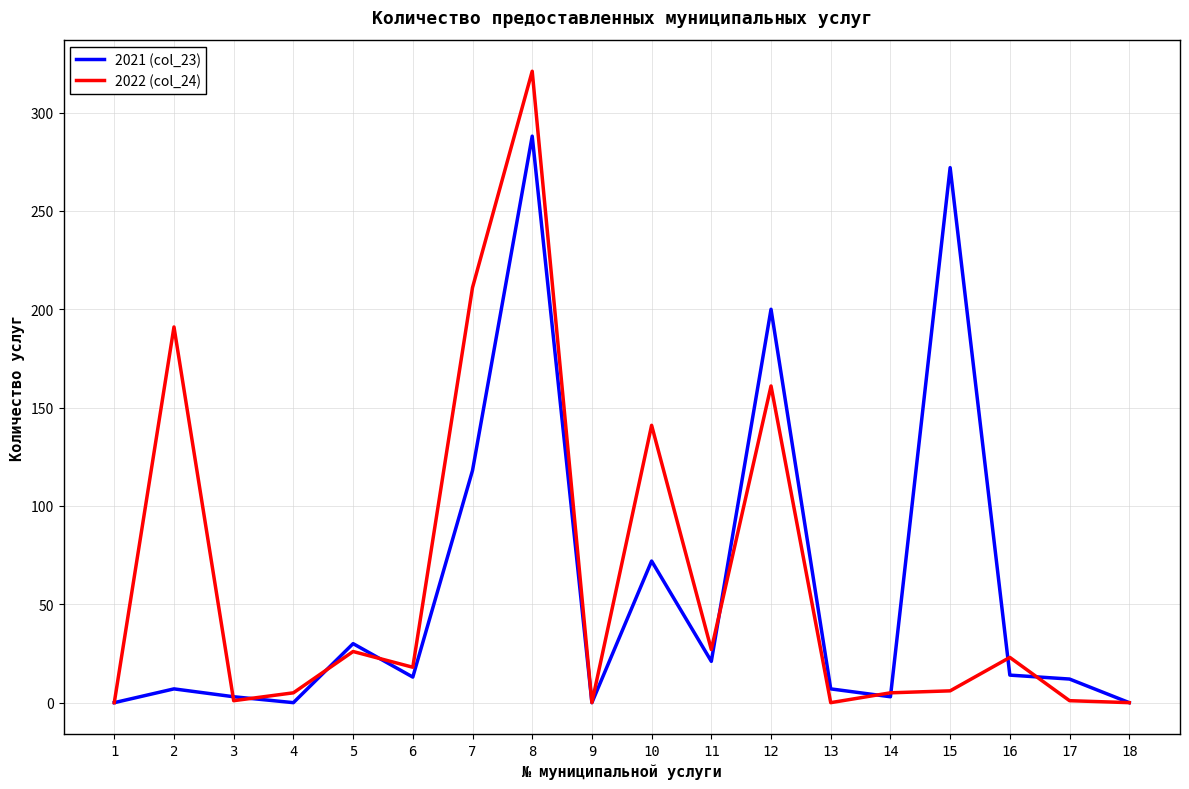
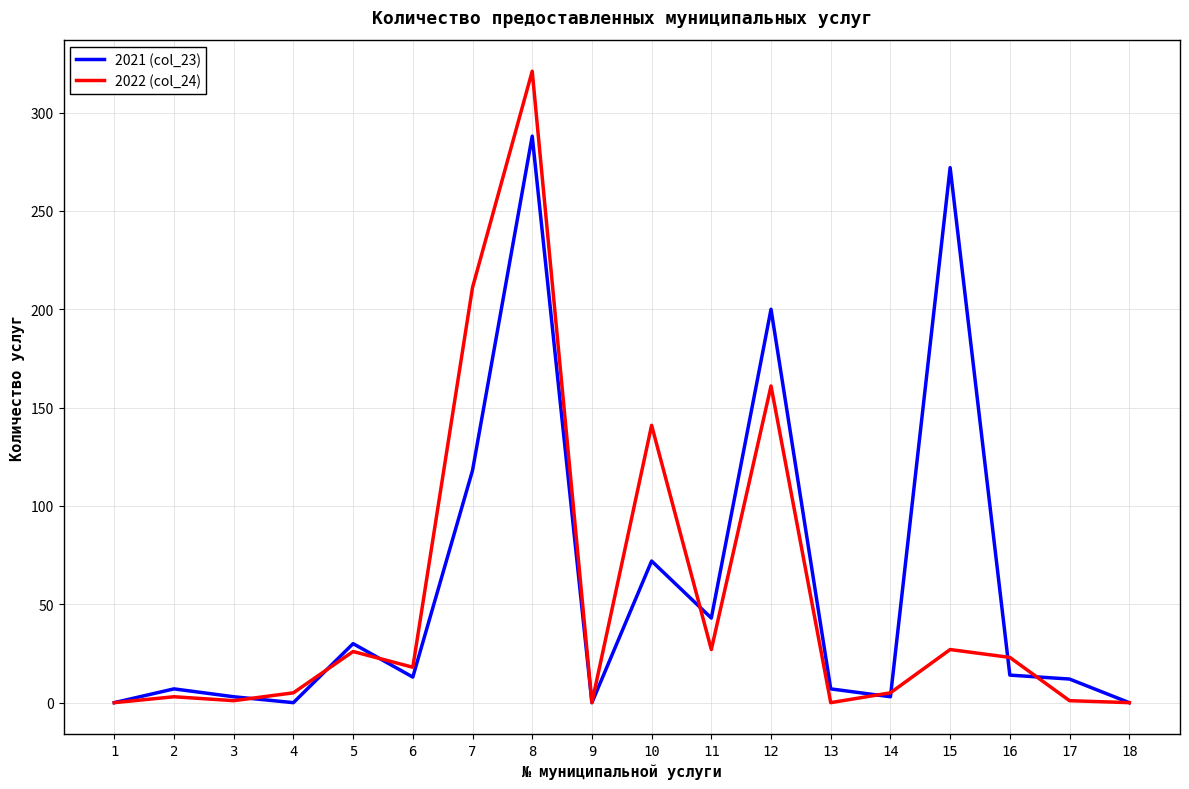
  {
    "2021 (col_23)": {
      "2": 7,
      "3": 3,
      "4": 0,
      "5": 30,
      "6": 13,
      "7": 118,
      "8": 288,
      "10": 72,
-     "11": 21,
+     "11": 43,
      "12": 200,
      "13": 7,
      "14": 3,
      "15": 272,
      "16": 14,
      "17": 12
    },
    "2022 (col_24)": {
-     "2": 191,
+     "2": 3,
      "3": 1,
      "4": 5,
      "5": 26,
      "6": 18,
      "7": 211,
      "8": 321,
      "10": 141,
      "11": 27,
      "12": 161,
      "13": 0,
      "14": 5,
-     "15": 6,
+     "15": 27,
      "16": 23,
      "17": 1
    }
  }
